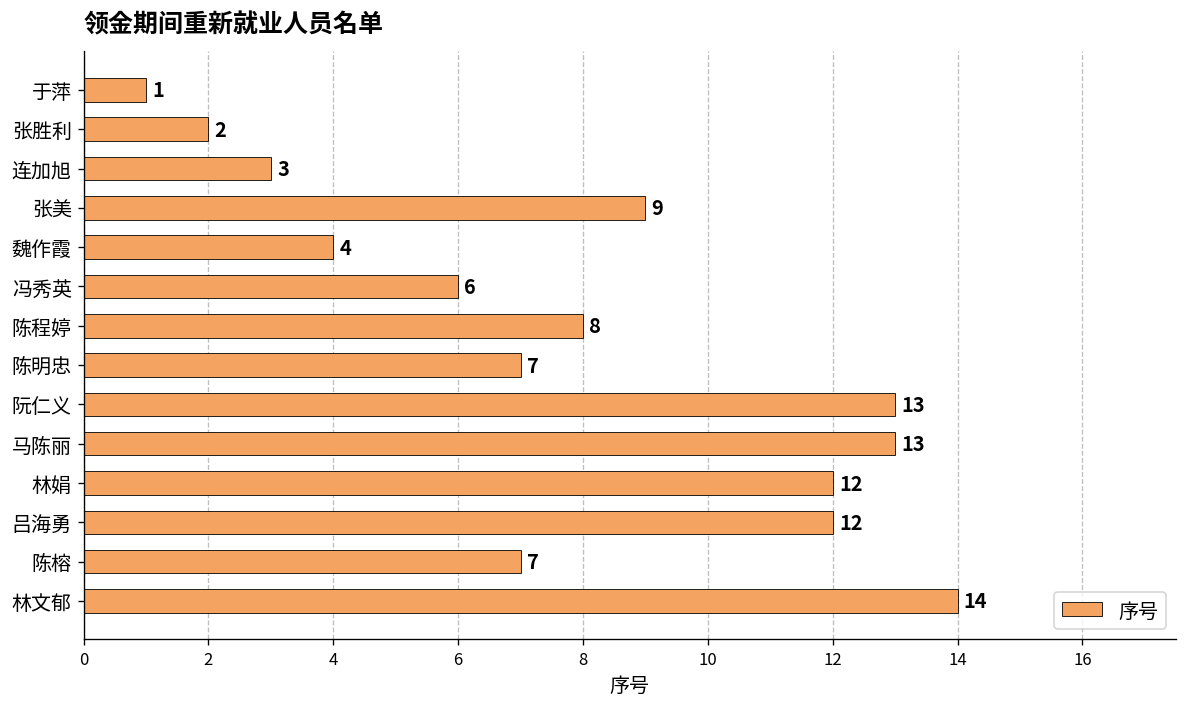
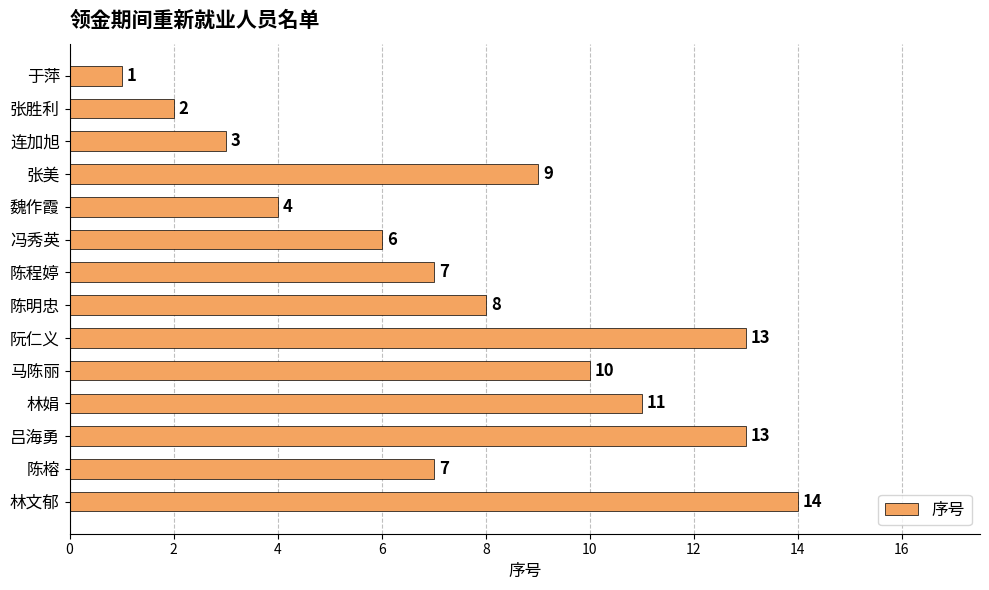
  {
    "于萍": 1,
    "张胜利": 2,
    "连加旭": 3,
    "张美": 9,
    "魏作霞": 4,
    "冯秀英": 6,
-   "陈程婷": 8,
-   "陈明忠": 7,
+   "陈程婷": 7,
+   "陈明忠": 8,
    "阮仁义": 13,
-   "马陈丽": 13,
-   "林娟": 12,
-   "吕海勇": 12,
+   "马陈丽": 10,
+   "林娟": 11,
+   "吕海勇": 13,
    "陈榕": 7,
    "林文郁": 14
  }
